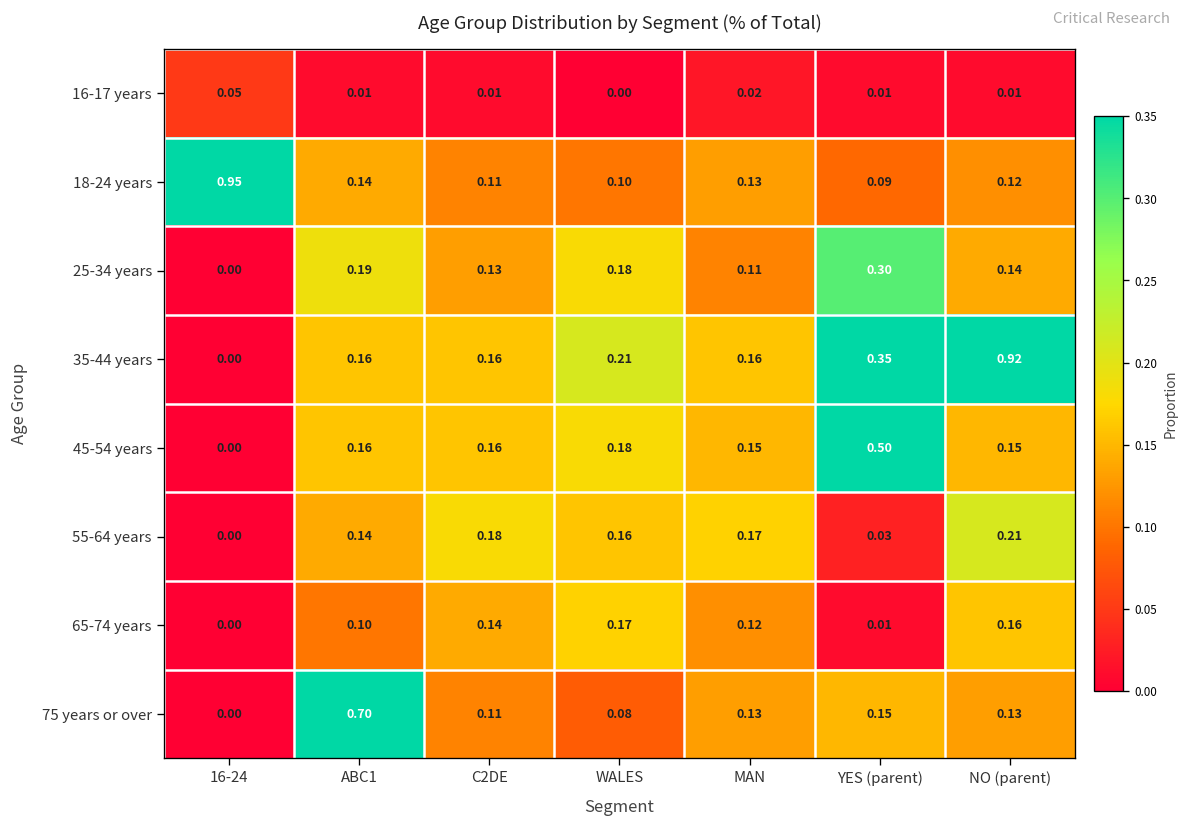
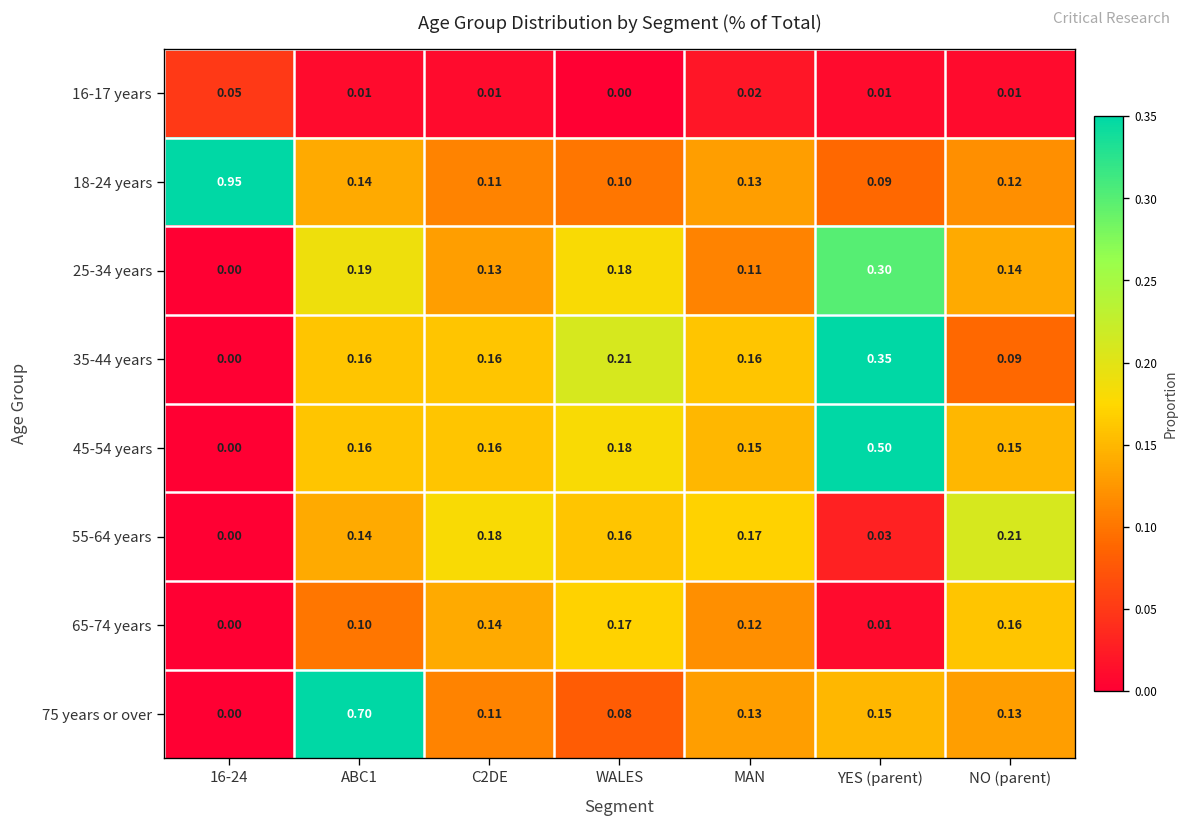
  {
    "16-17 years": {
      "16-24": 0.05,
      "ABC1": 0.01,
      "C2DE": 0.01,
      "WALES": 0.00,
      "MAN": 0.02,
      "YES (parent)": 0.01,
      "NO (parent)": 0.01
    },
    "18-24 years": {
      "16-24": 0.95,
      "ABC1": 0.14,
      "C2DE": 0.11,
      "WALES": 0.10,
      "MAN": 0.13,
      "YES (parent)": 0.09,
      "NO (parent)": 0.12
    },
    "25-34 years": {
      "16-24": 0.00,
      "ABC1": 0.19,
      "C2DE": 0.13,
      "WALES": 0.18,
      "MAN": 0.11,
      "YES (parent)": 0.30,
      "NO (parent)": 0.14
    },
    "35-44 years": {
      "16-24": 0.00,
      "ABC1": 0.16,
      "C2DE": 0.16,
      "WALES": 0.21,
      "MAN": 0.16,
      "YES (parent)": 0.35,
-     "NO (parent)": 0.92
+     "NO (parent)": 0.09
    },
    "45-54 years": {
      "16-24": 0.00,
      "ABC1": 0.16,
      "C2DE": 0.16,
      "WALES": 0.18,
      "MAN": 0.15,
      "YES (parent)": 0.50,
      "NO (parent)": 0.15
    },
    "55-64 years": {
      "16-24": 0.00,
      "ABC1": 0.14,
      "C2DE": 0.18,
      "WALES": 0.16,
      "MAN": 0.17,
      "YES (parent)": 0.03,
      "NO (parent)": 0.21
    },
    "65-74 years": {
      "16-24": 0.00,
      "ABC1": 0.10,
      "C2DE": 0.14,
      "WALES": 0.17,
      "MAN": 0.12,
      "YES (parent)": 0.01,
      "NO (parent)": 0.16
    },
    "75 years or over": {
      "16-24": 0.00,
      "ABC1": 0.70,
      "C2DE": 0.11,
      "WALES": 0.08,
      "MAN": 0.13,
      "YES (parent)": 0.15,
      "NO (parent)": 0.13
    }
  }
